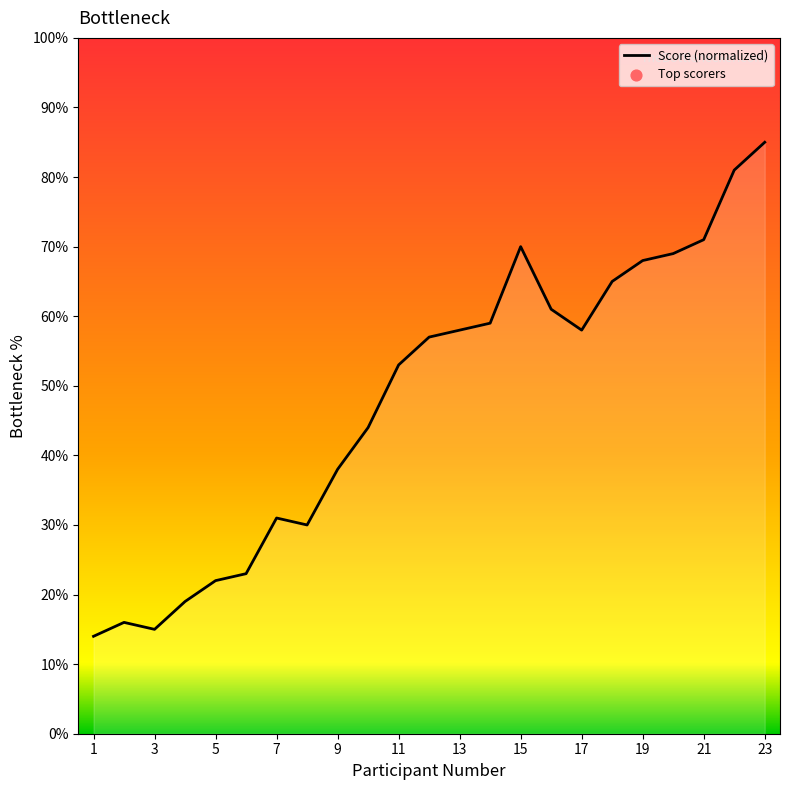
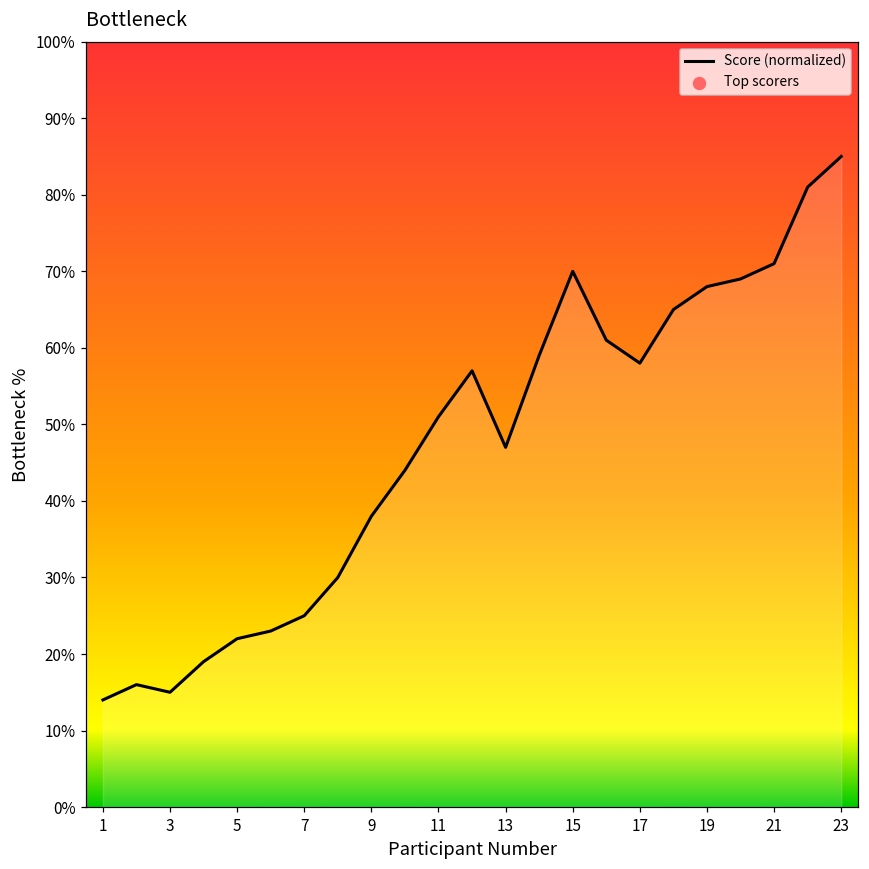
  {
    "1": "14%",
    "3": "15%",
    "5": "22%",
-   "7": "31%",
+   "7": "25%",
    "9": "38%",
-   "11": "53%",
-   "13": "58%",
+   "11": "51%",
+   "13": "47%",
    "15": "70%",
    "17": "58%",
    "19": "68%",
    "21": "71%",
    "23": "85%"
  }
